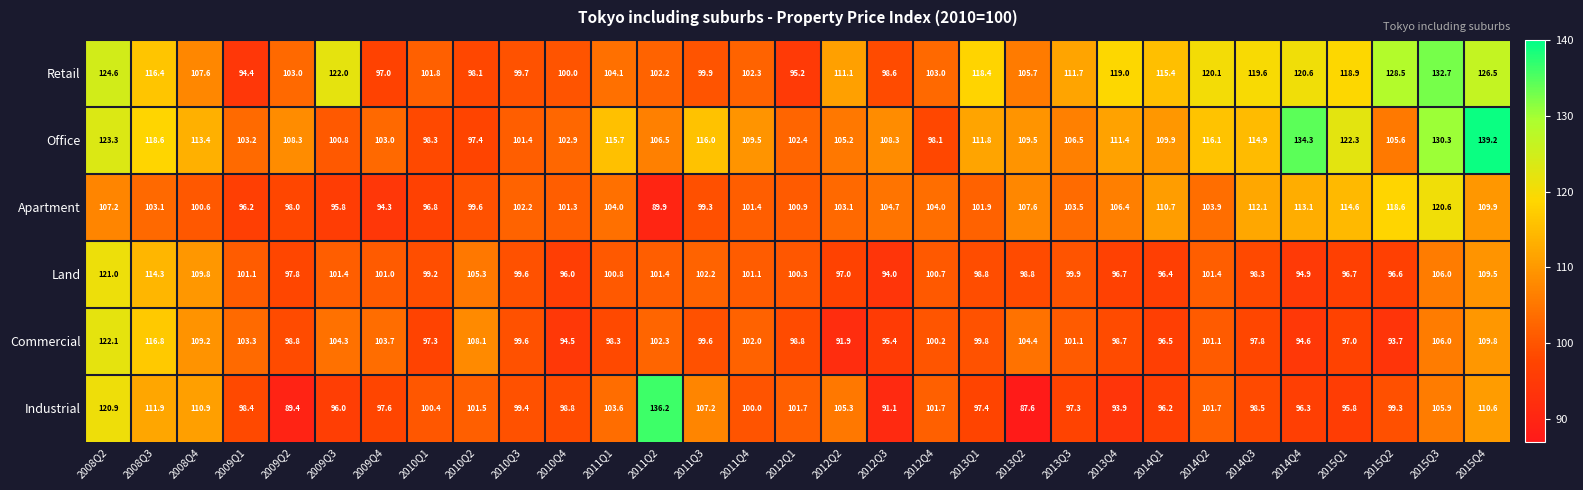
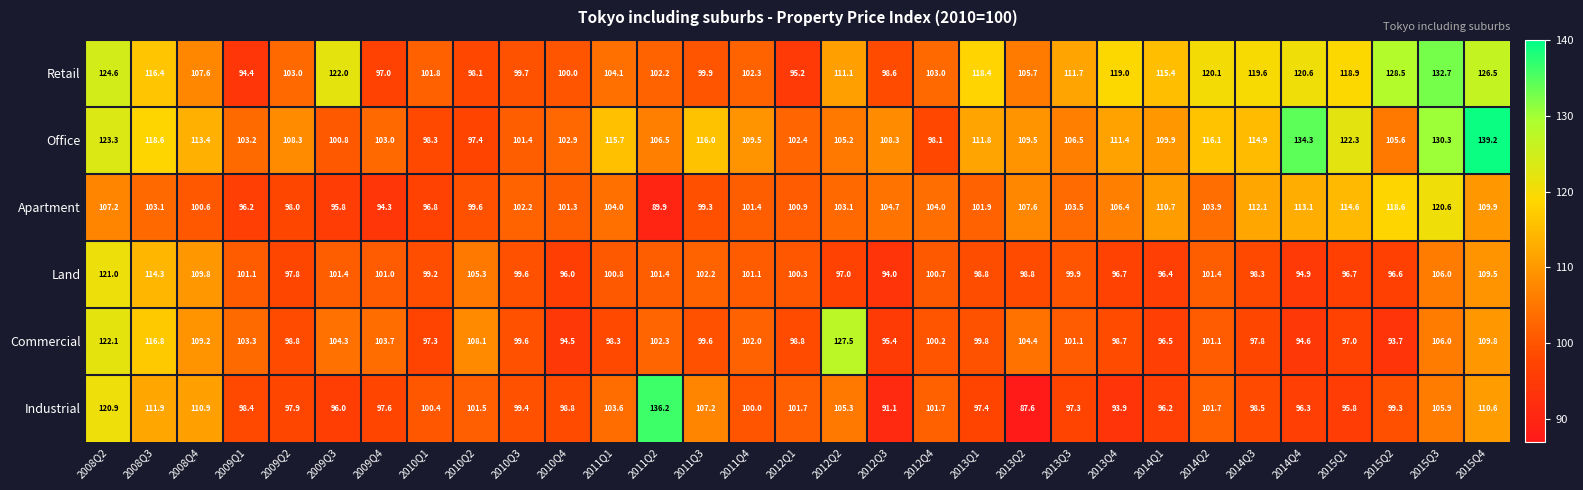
  {
    "Retail": {
      "2008Q2": 124.6,
      "2008Q3": 116.4,
      "2008Q4": 107.6,
      "2009Q1": 94.4,
      "2009Q2": 103.0,
      "2009Q3": 122.0,
      "2009Q4": 97.0,
      "2010Q1": 101.8,
      "2010Q2": 98.1,
      "2010Q3": 99.7,
      "2010Q4": 100.0,
      "2011Q1": 104.1,
      "2011Q2": 102.2,
      "2011Q3": 99.9,
      "2011Q4": 102.3,
      "2012Q1": 95.2,
      "2012Q2": 111.1,
      "2012Q3": 98.6,
      "2012Q4": 103.0,
      "2013Q1": 118.4,
      "2013Q2": 105.7,
      "2013Q3": 111.7,
      "2013Q4": 119.0,
      "2014Q1": 115.4,
      "2014Q2": 120.1,
      "2014Q3": 119.6,
      "2014Q4": 120.6,
      "2015Q1": 118.9,
      "2015Q2": 128.5,
      "2015Q3": 132.7,
      "2015Q4": 126.5
    },
    "Office": {
      "2008Q2": 123.3,
      "2008Q3": 118.6,
      "2008Q4": 113.4,
      "2009Q1": 103.2,
      "2009Q2": 108.3,
      "2009Q3": 100.8,
      "2009Q4": 103.0,
      "2010Q1": 98.3,
      "2010Q2": 97.4,
      "2010Q3": 101.4,
      "2010Q4": 102.9,
      "2011Q1": 115.7,
      "2011Q2": 106.5,
      "2011Q3": 116.0,
      "2011Q4": 109.5,
      "2012Q1": 102.4,
      "2012Q2": 105.2,
      "2012Q3": 108.3,
      "2012Q4": 98.1,
      "2013Q1": 111.8,
      "2013Q2": 109.5,
      "2013Q3": 106.5,
      "2013Q4": 111.4,
      "2014Q1": 109.9,
      "2014Q2": 116.1,
      "2014Q3": 114.9,
      "2014Q4": 134.3,
      "2015Q1": 122.3,
      "2015Q2": 105.6,
      "2015Q3": 130.3,
      "2015Q4": 139.2
    },
    "Apartment": {
      "2008Q2": 107.2,
      "2008Q3": 103.1,
      "2008Q4": 100.6,
      "2009Q1": 96.2,
      "2009Q2": 98.0,
      "2009Q3": 95.8,
      "2009Q4": 94.3,
      "2010Q1": 96.8,
      "2010Q2": 99.6,
      "2010Q3": 102.2,
      "2010Q4": 101.3,
      "2011Q1": 104.0,
      "2011Q2": 89.9,
      "2011Q3": 99.3,
      "2011Q4": 101.4,
      "2012Q1": 100.9,
      "2012Q2": 103.1,
      "2012Q3": 104.7,
      "2012Q4": 104.0,
      "2013Q1": 101.9,
      "2013Q2": 107.6,
      "2013Q3": 103.5,
      "2013Q4": 106.4,
      "2014Q1": 110.7,
      "2014Q2": 103.9,
      "2014Q3": 112.1,
      "2014Q4": 113.1,
      "2015Q1": 114.6,
      "2015Q2": 118.6,
      "2015Q3": 120.6,
      "2015Q4": 109.9
    },
    "Land": {
      "2008Q2": 121.0,
      "2008Q3": 114.3,
      "2008Q4": 109.8,
      "2009Q1": 101.1,
      "2009Q2": 97.8,
      "2009Q3": 101.4,
      "2009Q4": 101.0,
      "2010Q1": 99.2,
      "2010Q2": 105.3,
      "2010Q3": 99.6,
      "2010Q4": 96.0,
      "2011Q1": 100.8,
      "2011Q2": 101.4,
      "2011Q3": 102.2,
      "2011Q4": 101.1,
      "2012Q1": 100.3,
      "2012Q2": 97.0,
      "2012Q3": 94.0,
      "2012Q4": 100.7,
      "2013Q1": 98.8,
      "2013Q2": 98.8,
      "2013Q3": 99.9,
      "2013Q4": 96.7,
      "2014Q1": 96.4,
      "2014Q2": 101.4,
      "2014Q3": 98.3,
      "2014Q4": 94.9,
      "2015Q1": 96.7,
      "2015Q2": 96.6,
      "2015Q3": 106.0,
      "2015Q4": 109.5
    },
    "Commercial": {
      "2008Q2": 122.1,
      "2008Q3": 116.8,
      "2008Q4": 109.2,
      "2009Q1": 103.3,
      "2009Q2": 98.8,
      "2009Q3": 104.3,
      "2009Q4": 103.7,
      "2010Q1": 97.3,
      "2010Q2": 108.1,
      "2010Q3": 99.6,
      "2010Q4": 94.5,
      "2011Q1": 98.3,
      "2011Q2": 102.3,
      "2011Q3": 99.6,
      "2011Q4": 102.0,
      "2012Q1": 98.8,
-     "2012Q2": 91.9,
+     "2012Q2": 127.5,
      "2012Q3": 95.4,
      "2012Q4": 100.2,
      "2013Q1": 99.8,
      "2013Q2": 104.4,
      "2013Q3": 101.1,
      "2013Q4": 98.7,
      "2014Q1": 96.5,
      "2014Q2": 101.1,
      "2014Q3": 97.8,
      "2014Q4": 94.6,
      "2015Q1": 97.0,
      "2015Q2": 93.7,
      "2015Q3": 106.0,
      "2015Q4": 109.8
    },
    "Industrial": {
      "2008Q2": 120.9,
      "2008Q3": 111.9,
      "2008Q4": 110.9,
      "2009Q1": 98.4,
-     "2009Q2": 89.4,
+     "2009Q2": 97.9,
      "2009Q3": 96.0,
      "2009Q4": 97.6,
      "2010Q1": 100.4,
      "2010Q2": 101.5,
      "2010Q3": 99.4,
      "2010Q4": 98.8,
      "2011Q1": 103.6,
      "2011Q2": 136.2,
      "2011Q3": 107.2,
      "2011Q4": 100.0,
      "2012Q1": 101.7,
      "2012Q2": 105.3,
      "2012Q3": 91.1,
      "2012Q4": 101.7,
      "2013Q1": 97.4,
      "2013Q2": 87.6,
      "2013Q3": 97.3,
      "2013Q4": 93.9,
      "2014Q1": 96.2,
      "2014Q2": 101.7,
      "2014Q3": 98.5,
      "2014Q4": 96.3,
      "2015Q1": 95.8,
      "2015Q2": 99.3,
      "2015Q3": 105.9,
      "2015Q4": 110.6
    }
  }
